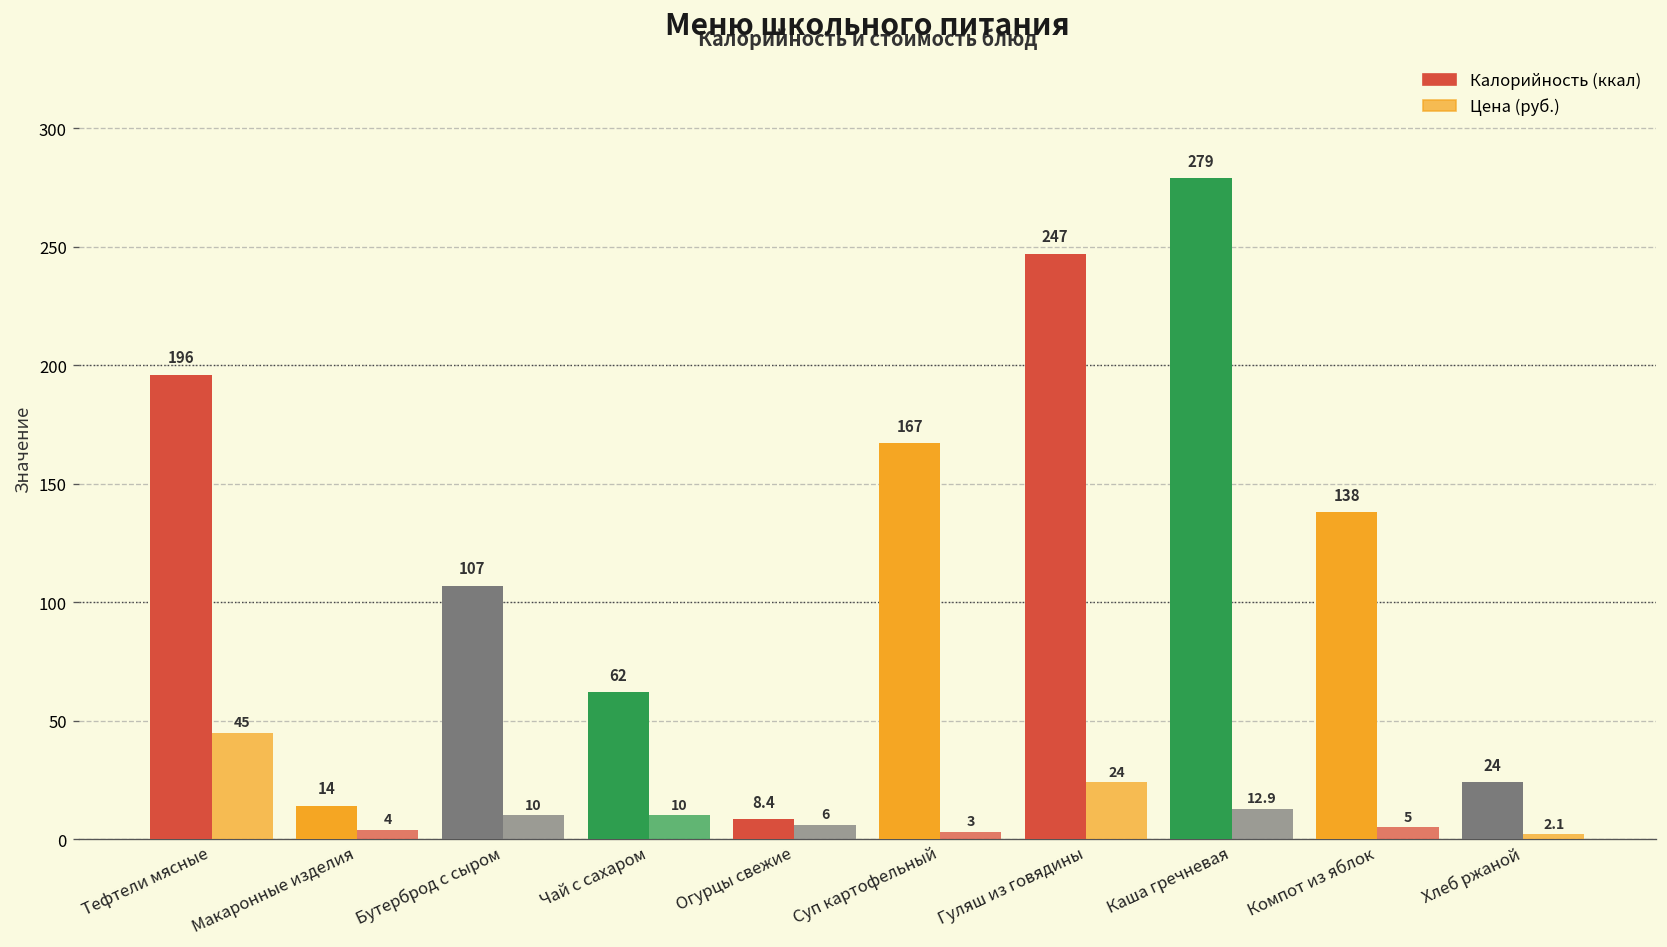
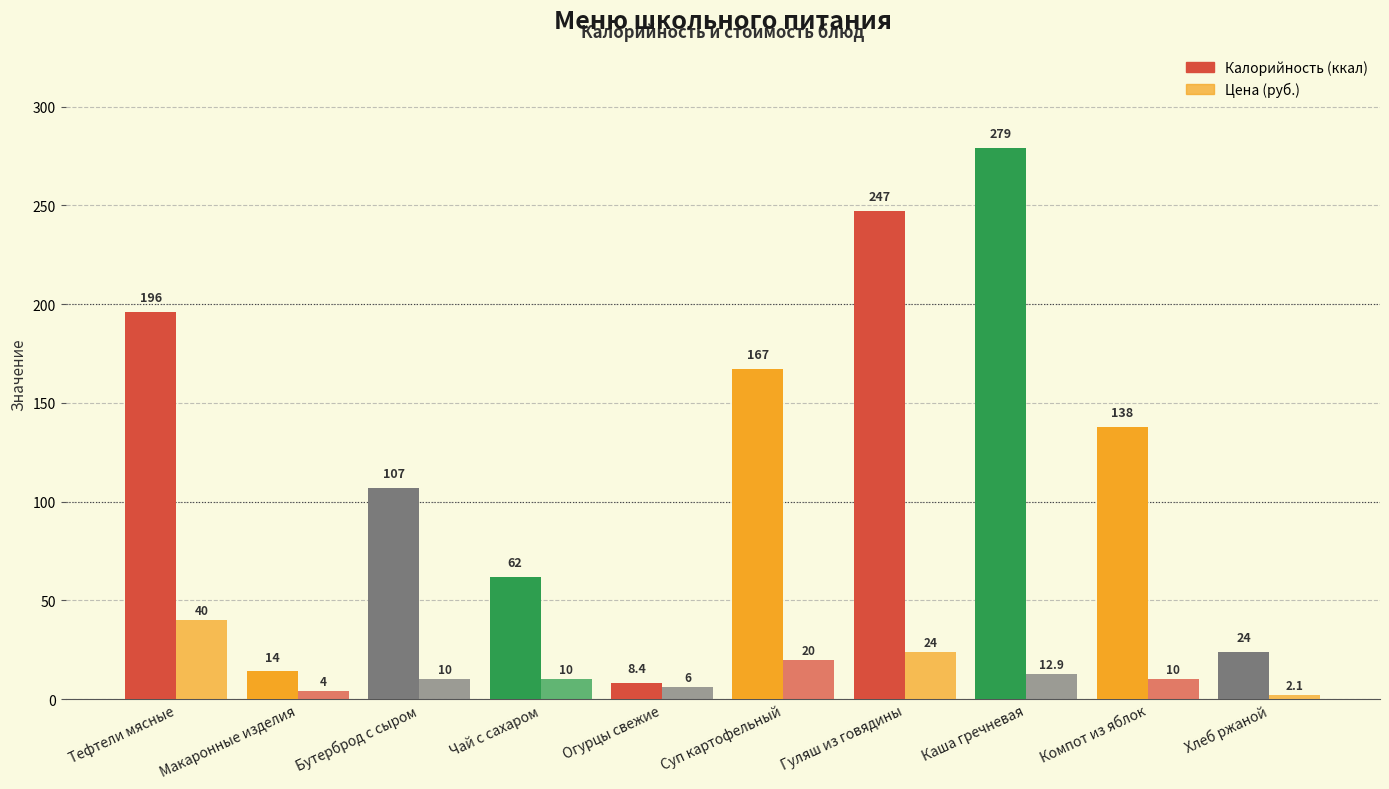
  {
    "Калорийность (ккал)": {
      "Тефтели мясные": 196,
      "Макаронные изделия": 14,
      "Бутерброд с сыром": 107,
      "Чай с сахаром": 62,
      "Огурцы свежие": 8.4,
      "Суп картофельный": 167,
      "Гуляш из говядины": 247,
      "Каша гречневая": 279,
      "Компот из яблок": 138,
      "Хлеб ржаной": 24
    },
    "Цена (руб.)": {
-     "Тефтели мясные": 45,
+     "Тефтели мясные": 40,
      "Макаронные изделия": 4,
      "Бутерброд с сыром": 10,
      "Чай с сахаром": 10,
      "Огурцы свежие": 6,
-     "Суп картофельный": 3,
+     "Суп картофельный": 20,
      "Гуляш из говядины": 24,
      "Каша гречневая": 12.9,
-     "Компот из яблок": 5,
+     "Компот из яблок": 10,
      "Хлеб ржаной": 2.1
    }
  }
